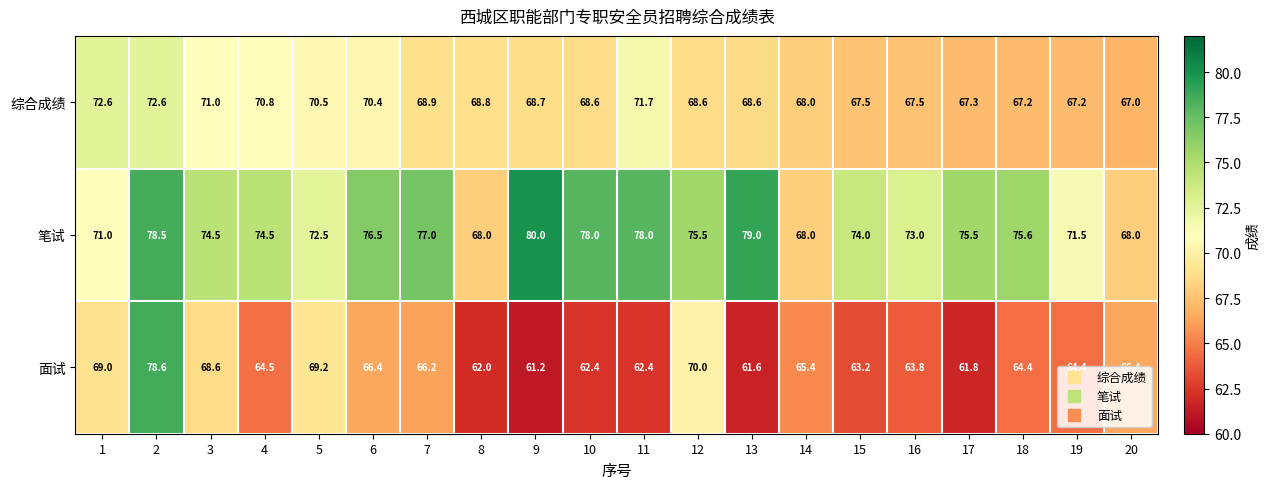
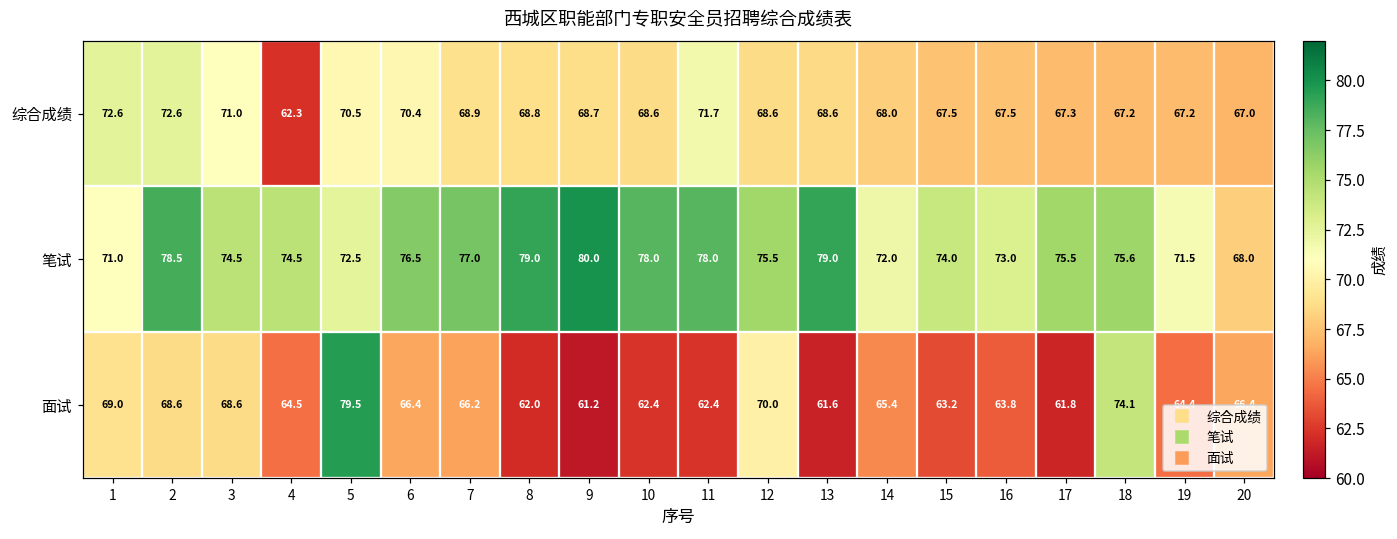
  {
    "综合成绩": {
      "1": 72.6,
      "2": 72.6,
      "3": 71.0,
-     "4": 70.8,
+     "4": 62.3,
      "5": 70.5,
      "6": 70.4,
      "7": 68.9,
      "8": 68.8,
      "9": 68.7,
      "10": 68.6,
      "11": 71.7,
      "12": 68.6,
      "13": 68.6,
      "14": 68.0,
      "15": 67.5,
      "16": 67.5,
      "17": 67.3,
      "18": 67.2,
      "19": 67.2,
      "20": 67.0
    },
    "笔试": {
      "1": 71.0,
      "2": 78.5,
      "3": 74.5,
      "4": 74.5,
      "5": 72.5,
      "6": 76.5,
      "7": 77.0,
-     "8": 68.0,
+     "8": 79.0,
      "9": 80.0,
      "10": 78.0,
      "11": 78.0,
      "12": 75.5,
      "13": 79.0,
-     "14": 68.0,
+     "14": 72.0,
      "15": 74.0,
      "16": 73.0,
      "17": 75.5,
      "18": 75.6,
      "19": 71.5,
      "20": 68.0
    },
    "面试": {
      "1": 69.0,
-     "2": 78.6,
+     "2": 68.6,
      "3": 68.6,
      "4": 64.5,
-     "5": 69.2,
+     "5": 79.5,
      "6": 66.4,
      "7": 66.2,
      "8": 62.0,
      "9": 61.2,
      "10": 62.4,
      "11": 62.4,
      "12": 70.0,
      "13": 61.6,
      "14": 65.4,
      "15": 63.2,
      "16": 63.8,
      "17": 61.8,
-     "18": 64.4
+     "18": 74.1
    }
  }
